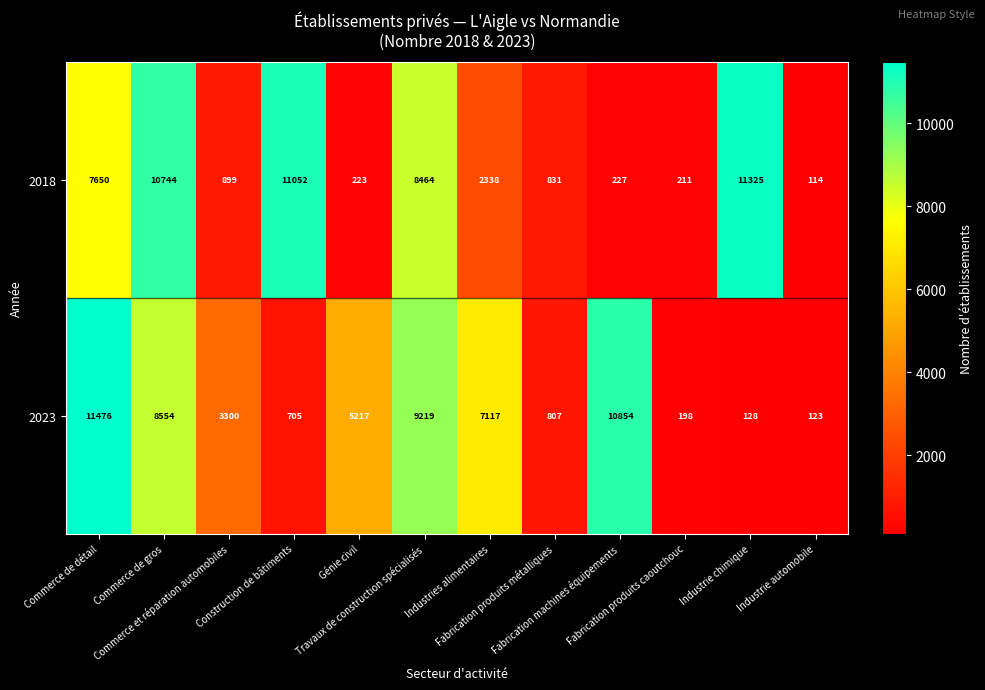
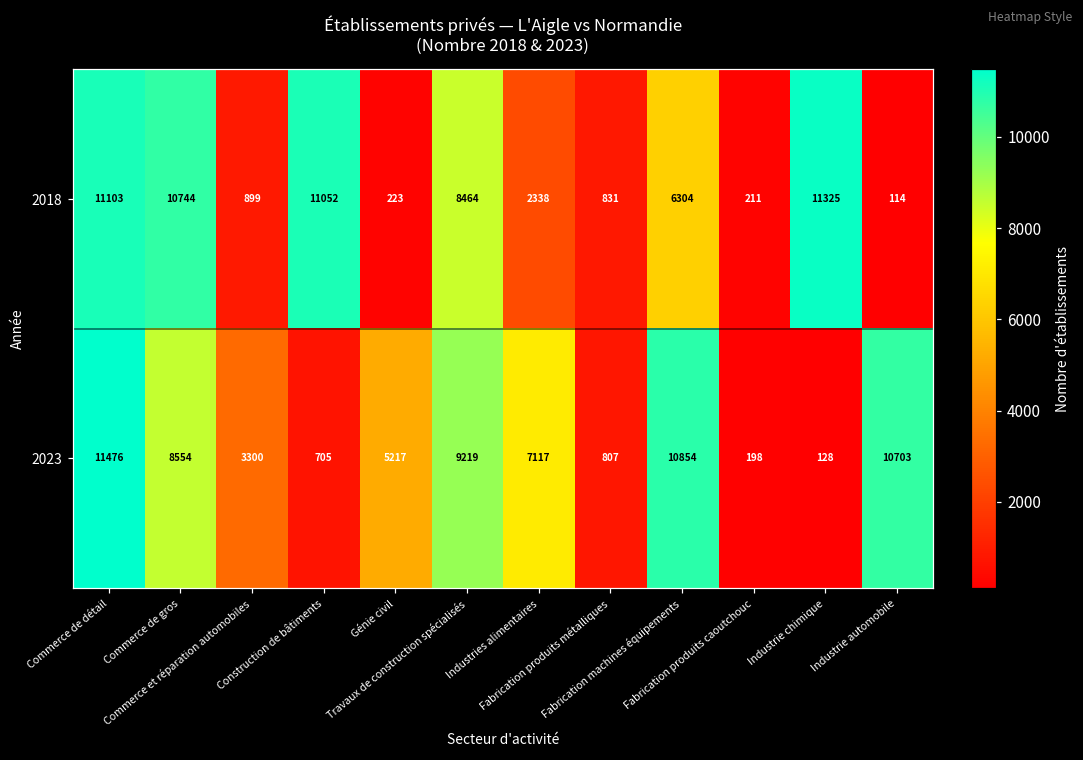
  {
    "2018": {
-     "Commerce de détail": 7650,
+     "Commerce de détail": 11103,
      "Commerce de gros": 10744,
      "Commerce et réparation automobiles": 899,
      "Construction de bâtiments": 11052,
      "Génie civil": 223,
      "Travaux de construction spécialisés": 8464,
      "Industries alimentaires": 2338,
      "Fabrication produits métalliques": 831,
-     "Fabrication machines équipements": 227,
+     "Fabrication machines équipements": 6304,
      "Fabrication produits caoutchouc": 211,
      "Industrie chimique": 11325,
      "Industrie automobile": 114
    },
    "2023": {
      "Commerce de détail": 11476,
      "Commerce de gros": 8554,
      "Commerce et réparation automobiles": 3300,
      "Construction de bâtiments": 705,
      "Génie civil": 5217,
      "Travaux de construction spécialisés": 9219,
      "Industries alimentaires": 7117,
      "Fabrication produits métalliques": 807,
      "Fabrication machines équipements": 10854,
      "Fabrication produits caoutchouc": 198,
      "Industrie chimique": 128,
-     "Industrie automobile": 123
+     "Industrie automobile": 10703
    }
  }
